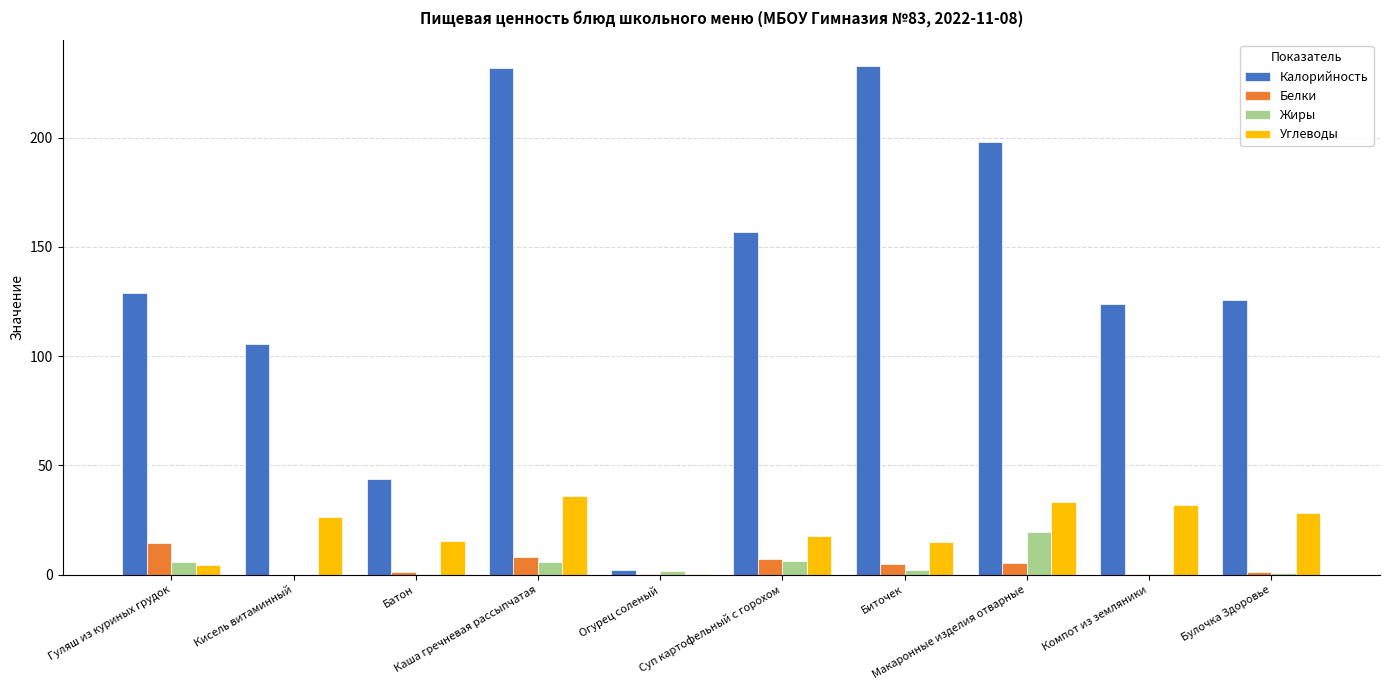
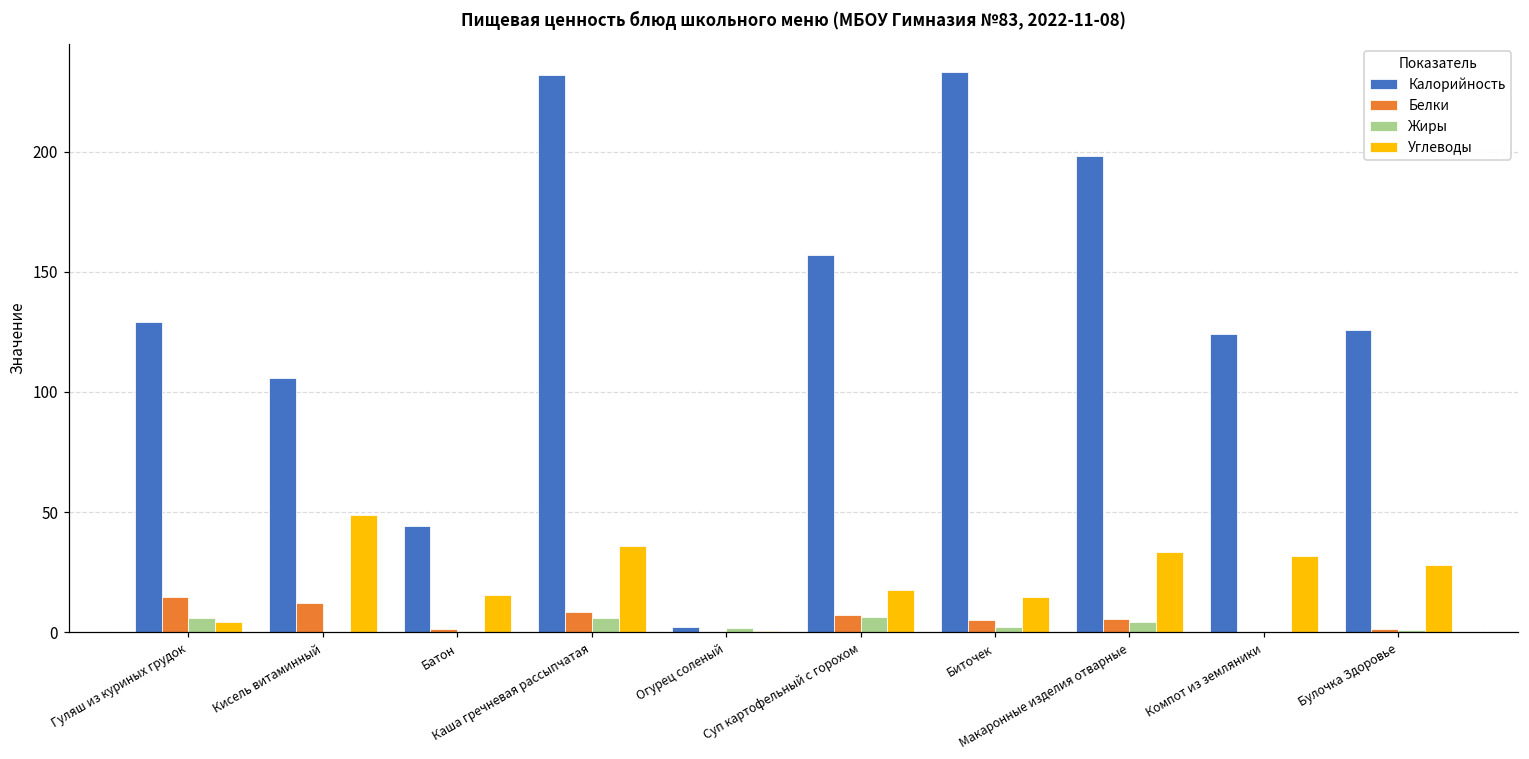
  {
    "Калорийность": {
      "Гуляш из куриных грудок": 129,
      "Кисель витаминный": 106,
      "Батон": 44,
      "Каша гречневая рассыпчатая": 232,
      "Огурец соленый": 2,
      "Суп картофельный с горохом": 157,
      "Биточек": 233,
      "Макаронные изделия отварные": 198,
      "Компот из земляники": 124,
      "Булочка Здоровье": 126
    },
    "Белки": {
      "Гуляш из куриных грудок": 15,
-     "Кисель витаминный": 0,
+     "Кисель витаминный": 12,
      "Батон": 1,
      "Каша гречневая рассыпчатая": 8,
      "Суп картофельный с горохом": 7,
      "Биточек": 5,
      "Макаронные изделия отварные": 6,
      "Булочка Здоровье": 1
    },
    "Жиры": {
      "Гуляш из куриных грудок": 6,
      "Кисель витаминный": 0,
      "Каша гречневая рассыпчатая": 6,
      "Огурец соленый": 2,
      "Суп картофельный с горохом": 6,
      "Биточек": 2,
-     "Макаронные изделия отварные": 20
+     "Макаронные изделия отварные": 4
    },
    "Углеводы": {
      "Гуляш из куриных грудок": 4,
-     "Кисель витаминный": 26,
+     "Кисель витаминный": 49,
      "Батон": 16,
      "Каша гречневая рассыпчатая": 36,
      "Суп картофельный с горохом": 18,
      "Биточек": 15,
      "Макаронные изделия отварные": 33,
      "Компот из земляники": 32,
      "Булочка Здоровье": 28
    }
  }
